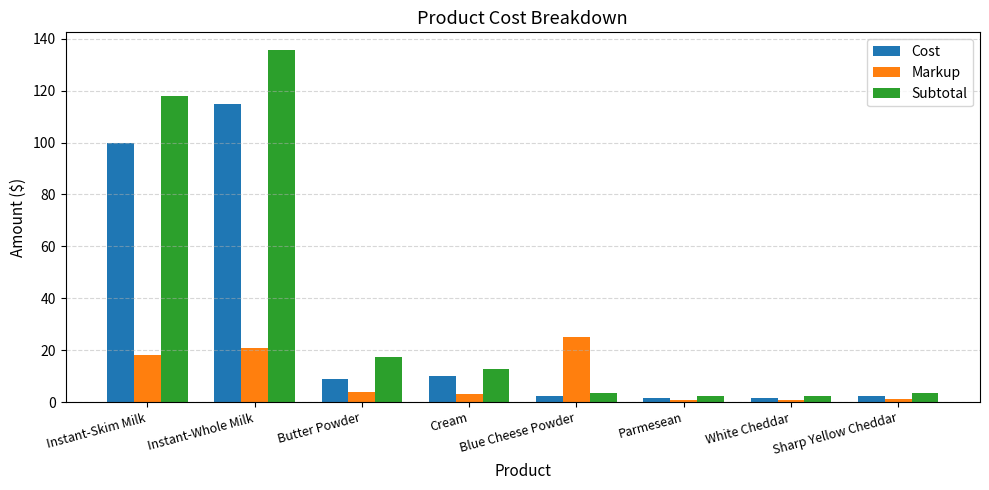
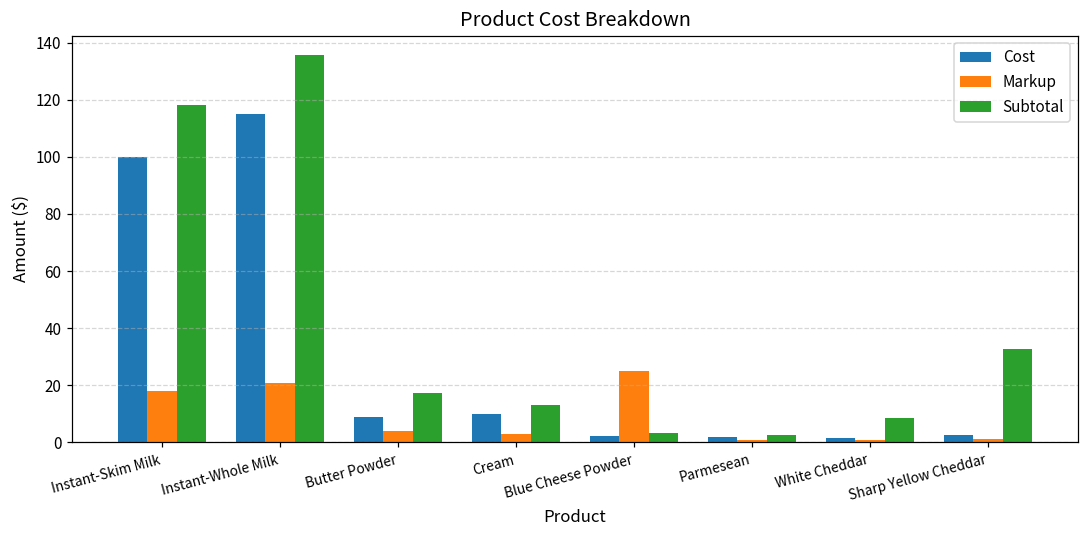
  {
    "Cost": {
      "Instant-Skim Milk": 100,
      "Instant-Whole Milk": 115,
      "Butter Powder": 9,
      "Cream": 10,
      "Blue Cheese Powder": 2,
      "Parmesean": 2,
      "White Cheddar": 2,
      "Sharp Yellow Cheddar": 2
    },
    "Markup": {
      "Instant-Skim Milk": 18,
      "Instant-Whole Milk": 21,
      "Butter Powder": 4,
      "Cream": 3,
      "Blue Cheese Powder": 25,
      "Sharp Yellow Cheddar": 1
    },
    "Subtotal": {
      "Instant-Skim Milk": 118,
      "Instant-Whole Milk": 136,
      "Butter Powder": 17,
      "Cream": 13,
      "Blue Cheese Powder": 3,
      "Parmesean": 3,
-     "White Cheddar": 2,
-     "Sharp Yellow Cheddar": 4
+     "White Cheddar": 8,
+     "Sharp Yellow Cheddar": 33
    }
  }
